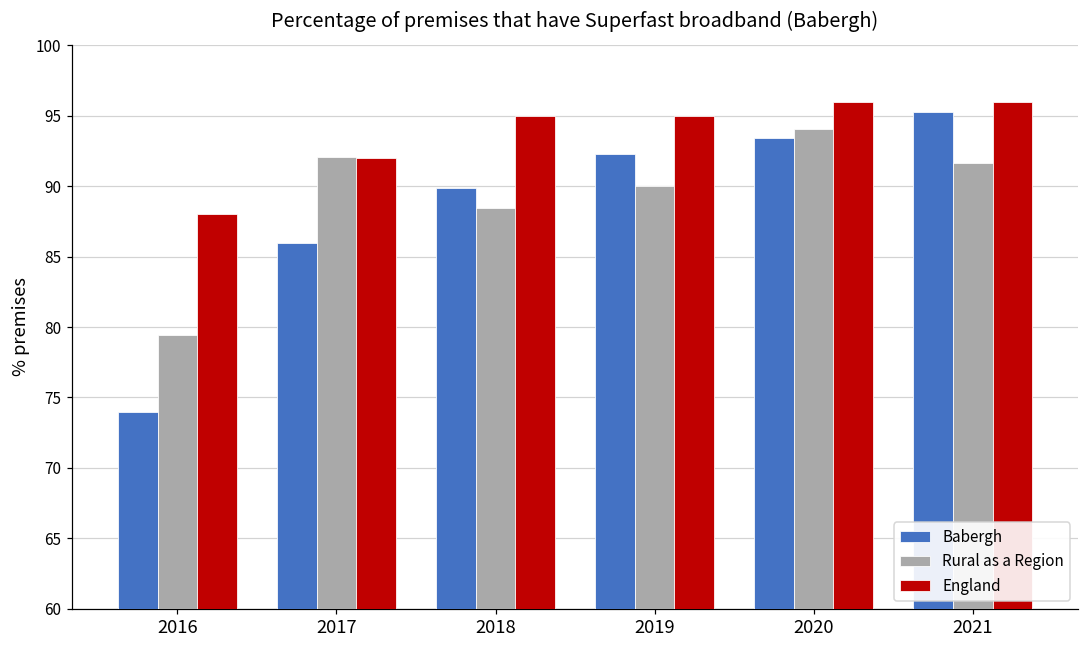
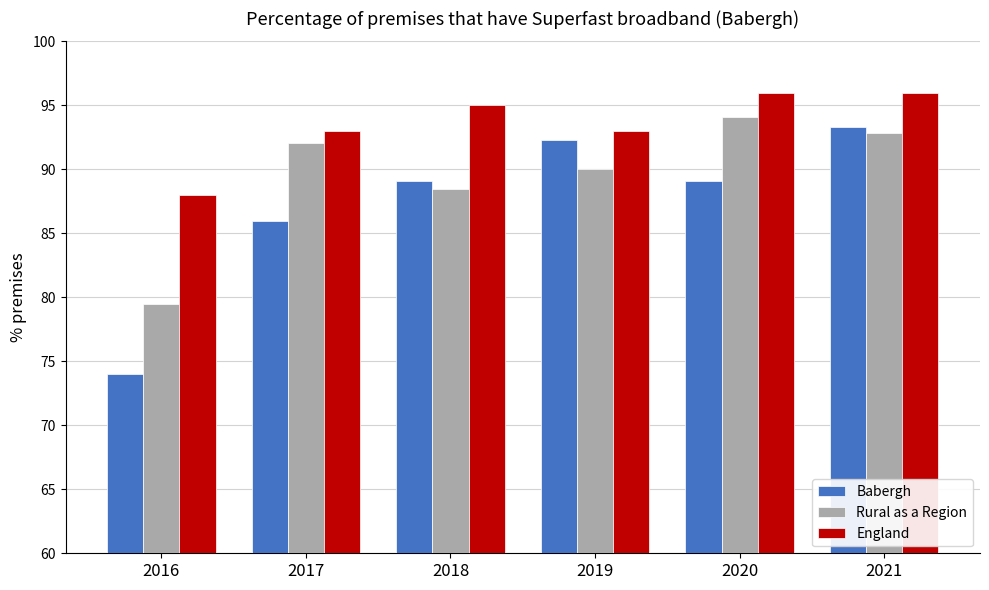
  {
    "Babergh": {
      "2016": 74.0,
      "2017": 86.0,
-     "2018": 89.9,
+     "2018": 89.1,
      "2019": 92.3,
-     "2020": 93.4,
-     "2021": 95.3
+     "2020": 89.1,
+     "2021": 93.3
    },
    "Rural as a Region": {
      "2016": 79.5,
      "2017": 92.1,
      "2018": 88.5,
      "2019": 90.1,
      "2020": 94.1,
-     "2021": 91.6
+     "2021": 92.9
    },
    "England": {
      "2016": 88,
-     "2017": 92,
+     "2017": 93,
      "2018": 95,
-     "2019": 95,
+     "2019": 93,
      "2020": 96,
      "2021": 96
    }
  }
